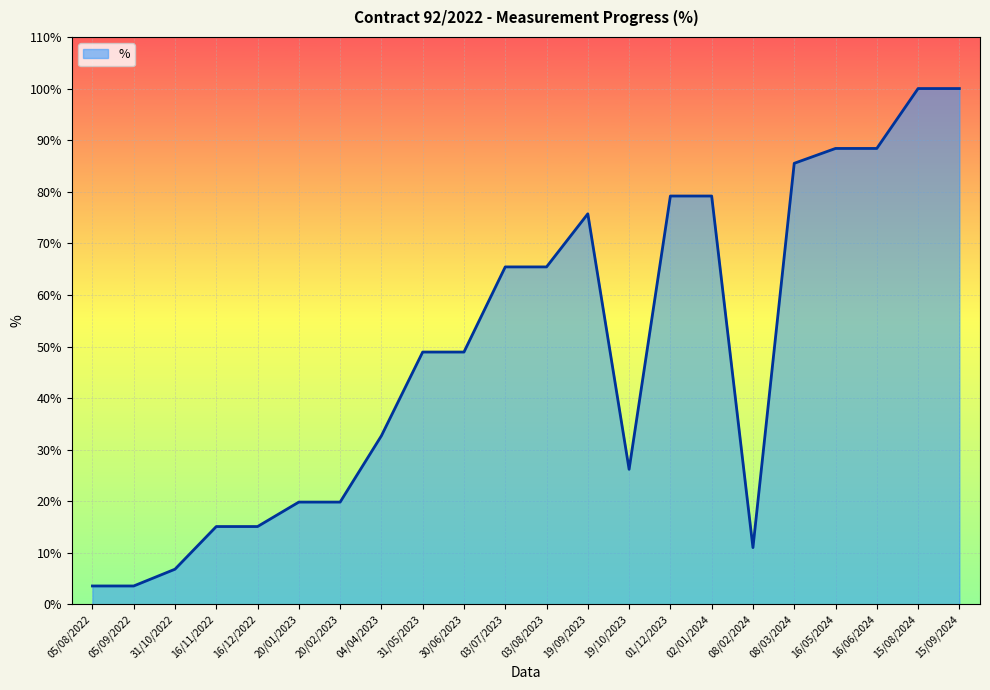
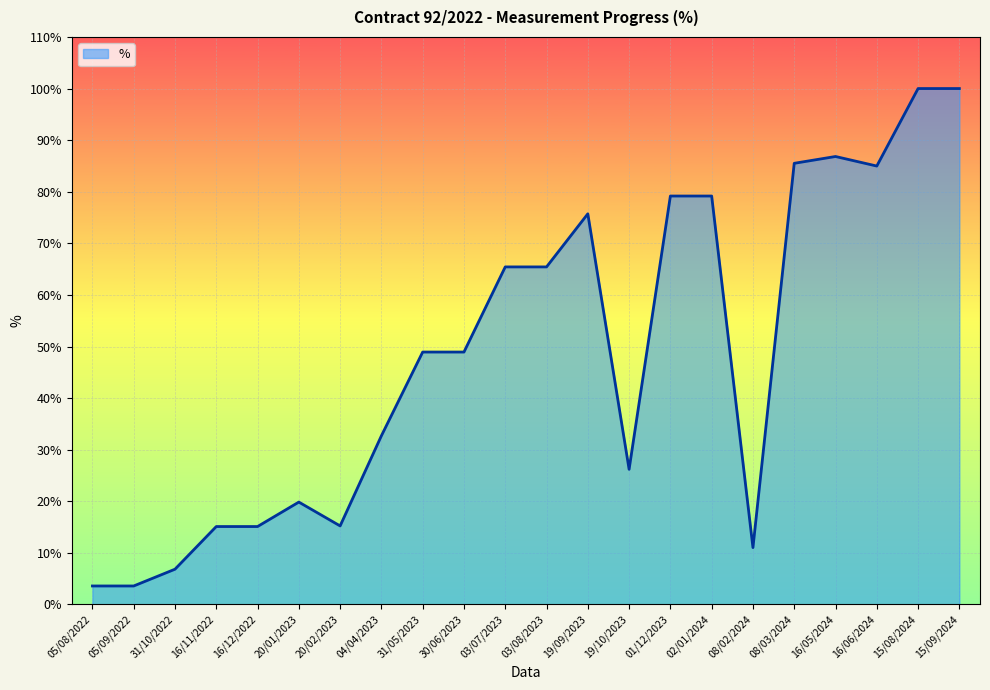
  {
    "05/08/2022": "4%",
    "05/09/2022": "4%",
    "31/10/2022": "7%",
    "16/11/2022": "15%",
    "16/12/2022": "15%",
    "20/01/2023": "20%",
-   "20/02/2023": "20%",
+   "20/02/2023": "15%",
    "04/04/2023": "33%",
    "31/05/2023": "49%",
    "30/06/2023": "49%",
    "03/07/2023": "65%",
    "03/08/2023": "65%",
    "19/09/2023": "76%",
    "19/10/2023": "26%",
    "01/12/2023": "79%",
    "02/01/2024": "79%",
    "08/02/2024": "11%",
    "08/03/2024": "86%",
-   "16/05/2024": "88%",
-   "16/06/2024": "88%",
+   "16/05/2024": "87%",
+   "16/06/2024": "85%",
    "15/08/2024": "100%",
    "15/09/2024": "100%"
  }
